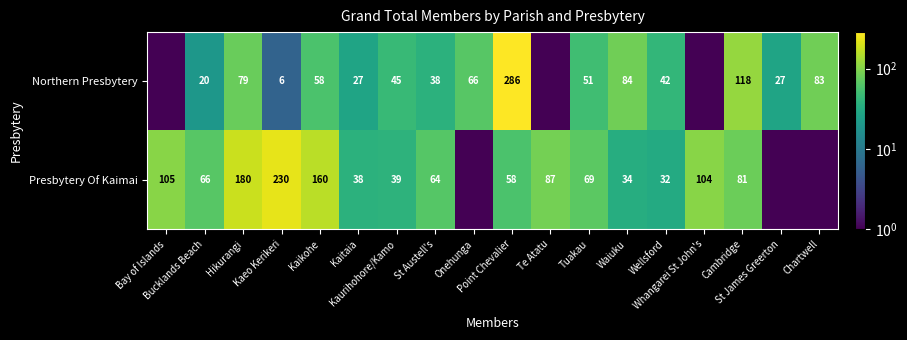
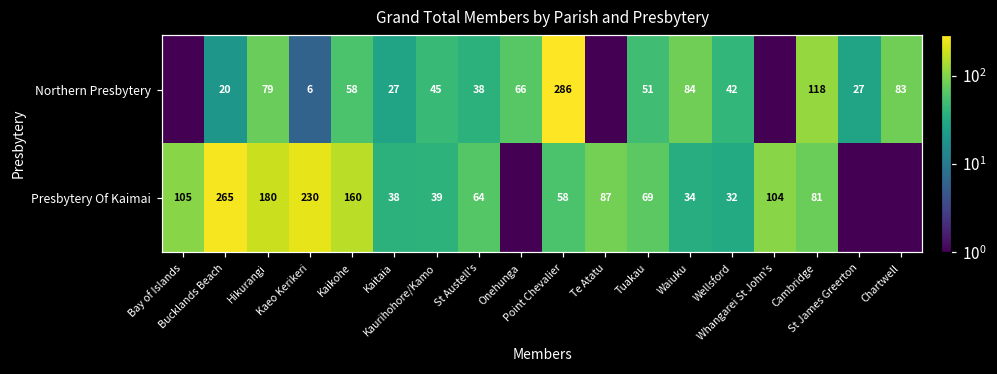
  {
    "Northern Presbytery": {
      "Bucklands Beach": 20,
      "Hikurangi": 79,
      "Kaeo Kerikeri": 6,
      "Kaikohe": 58,
      "Kaitaia": 27,
      "Kaurihohore/Kamo": 45,
      "St Austell's": 38,
      "Onehunga": 66,
      "Point Chevalier": 286,
      "Tuakau": 51,
      "Waiuku": 84,
      "Wellsford": 42,
      "Cambridge": 118,
      "St James Greerton": 27,
      "Chartwell": 83
    },
    "Presbytery Of Kaimai": {
      "Bay of Islands": 105,
-     "Bucklands Beach": 66,
+     "Bucklands Beach": 265,
      "Hikurangi": 180,
      "Kaeo Kerikeri": 230,
      "Kaikohe": 160,
      "Kaitaia": 38,
      "Kaurihohore/Kamo": 39,
      "St Austell's": 64,
      "Point Chevalier": 58,
      "Te Atatu": 87,
      "Tuakau": 69,
      "Waiuku": 34,
      "Wellsford": 32,
      "Whangarei St John's": 104,
      "Cambridge": 81
    }
  }
